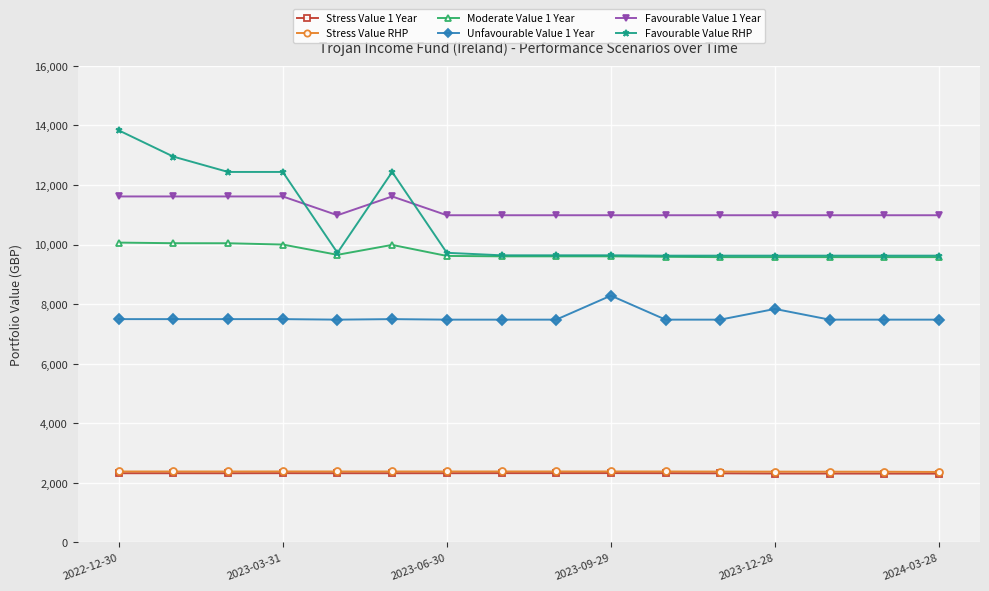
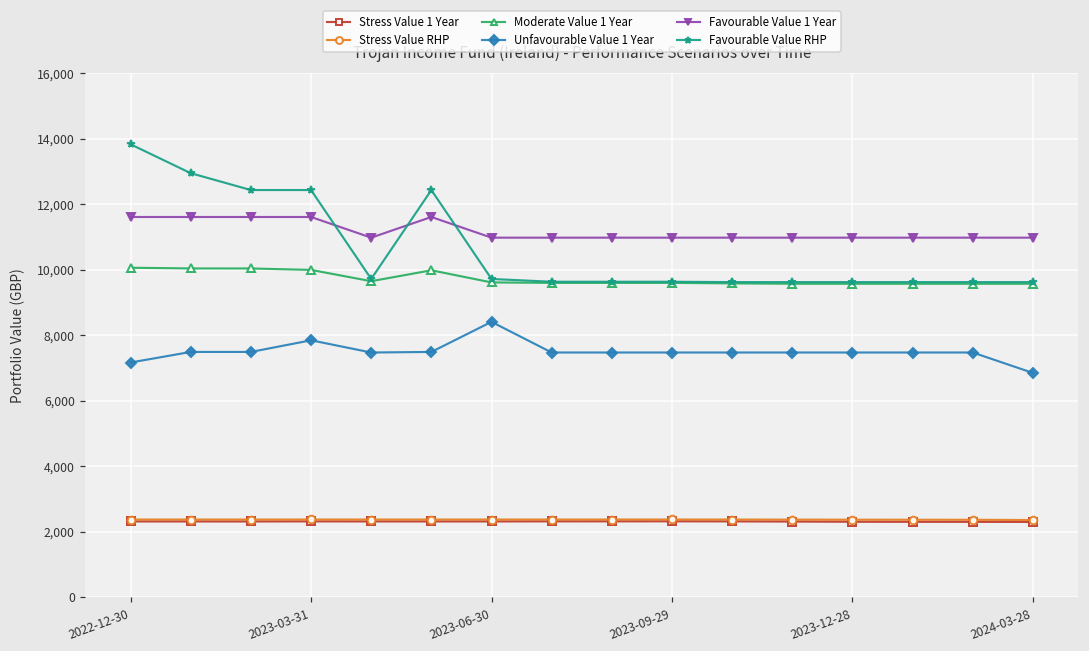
  {
    "Unfavourable Value 1 Year": {
-     "2022-12-30": "7,500",
-     "2023-03-31": "7,500",
-     "2023-06-30": "7,500",
-     "2023-09-29": "8,300",
-     "2023-12-28": "7,800",
-     "2024-03-28": "7,500"
+     "2022-12-30": "7,200",
+     "2023-03-31": "7,800",
+     "2023-06-30": "8,400",
+     "2023-09-29": "7,500",
+     "2023-12-28": "7,500",
+     "2024-03-28": "6,900"
    },
    "Favourable Value 1 Year": {
      "2022-12-30": "11,600",
      "2023-03-31": "11,600",
      "2023-06-30": "11,000",
      "2023-09-29": "11,000",
      "2023-12-28": "11,000",
      "2024-03-28": "11,000"
    }
  }
